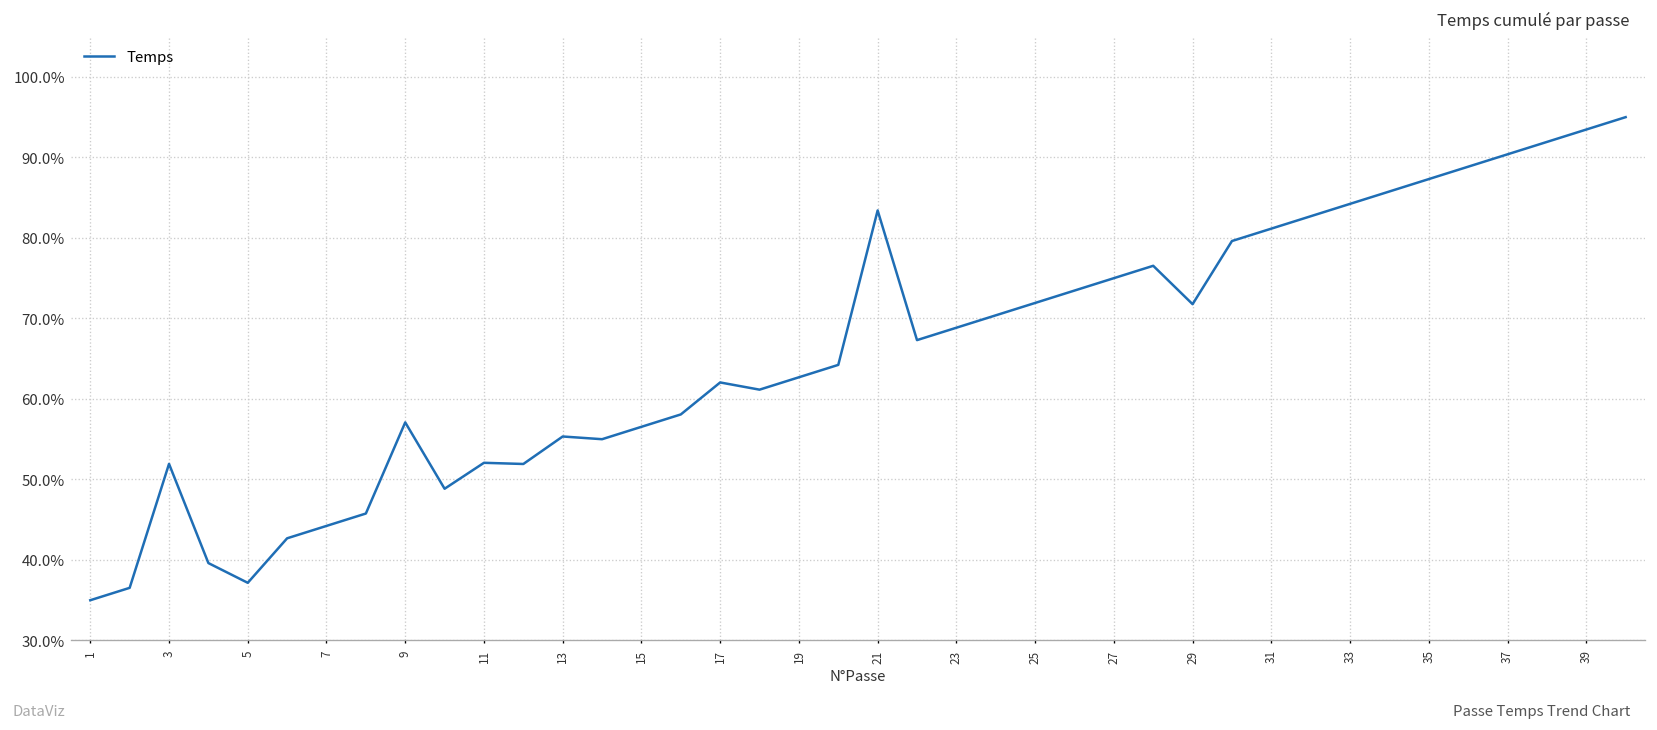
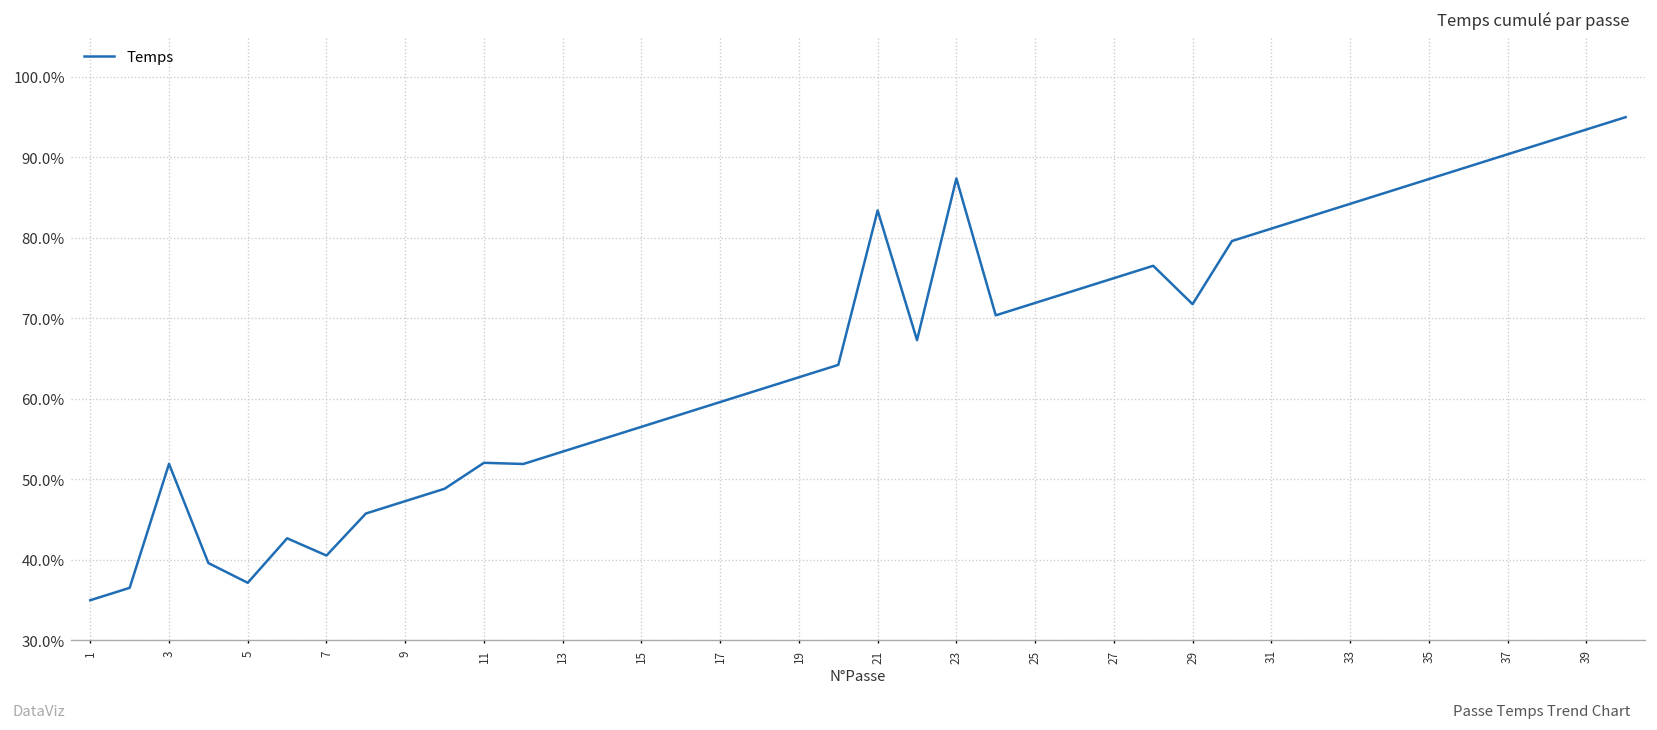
  {
    "1": "35%",
    "3": "52%",
    "5": "37%",
-   "7": "44%",
-   "9": "57%",
+   "7": "41%",
+   "9": "47%",
    "11": "52%",
-   "13": "55%",
+   "13": "53%",
    "15": "57%",
-   "17": "62%",
+   "17": "60%",
    "19": "63%",
    "21": "83%",
-   "23": "69%",
+   "23": "87%",
    "25": "72%",
    "27": "75%",
    "29": "72%",
    "31": "81%",
    "33": "84%",
    "35": "87%",
    "37": "90%",
    "39": "93%"
  }
